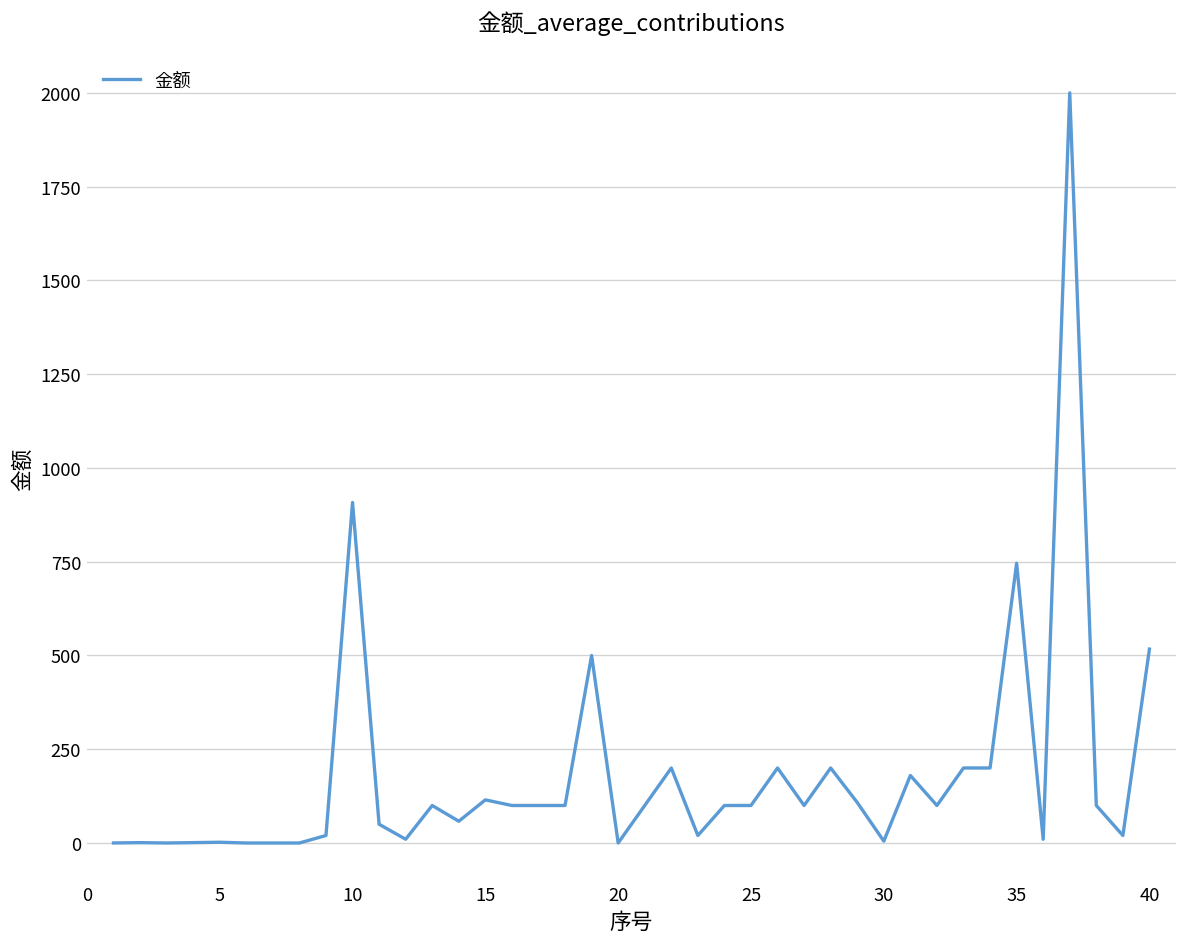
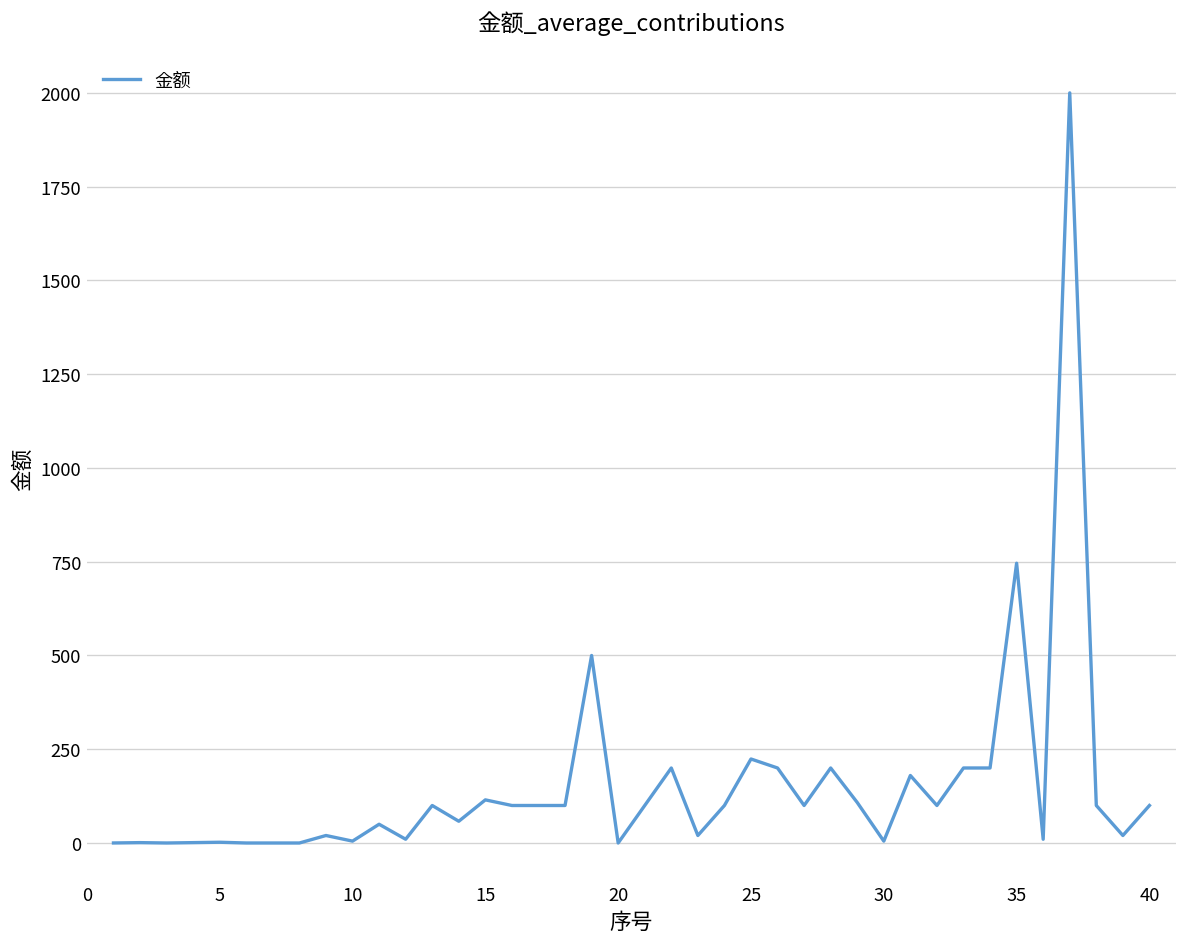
  {
    "5": 0,
-   "10": 910,
+   "10": 10,
    "15": 120,
    "20": 0,
-   "25": 100,
+   "25": 220,
    "30": 10,
    "35": 750,
-   "40": 520
+   "40": 100
  }
